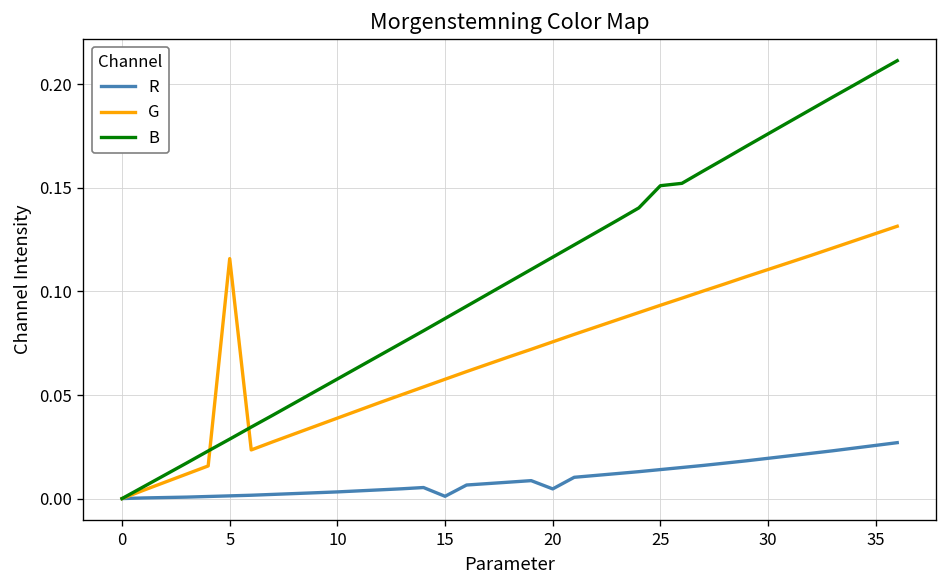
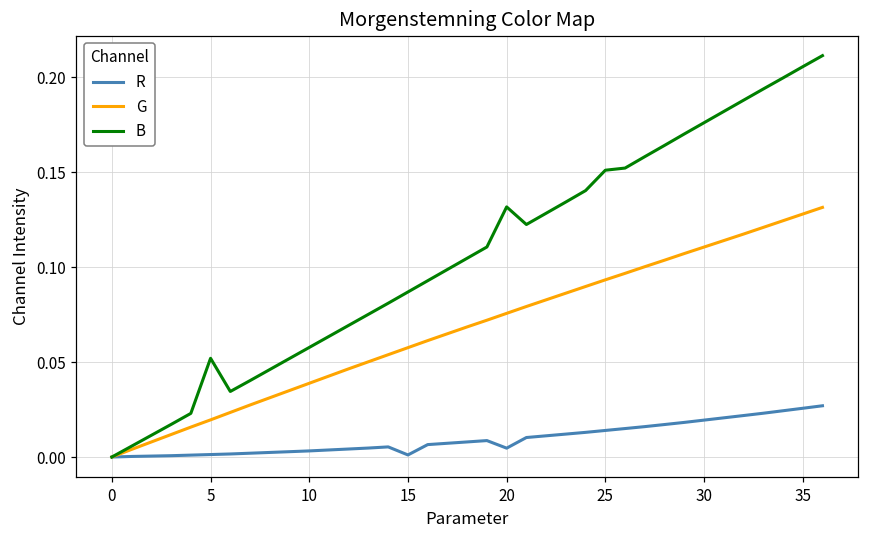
  {
    "R": {
      "5": 0.001,
      "10": 0.003,
      "15": 0.001,
      "20": 0.005,
      "25": 0.014,
      "30": 0.019,
      "35": 0.026
    },
    "G": {
-     "5": 0.116,
+     "5": 0.020,
      "10": 0.039,
      "15": 0.058,
      "20": 0.076,
      "25": 0.093,
      "30": 0.111,
      "35": 0.128
    },
    "B": {
-     "5": 0.029,
+     "5": 0.052,
      "10": 0.058,
      "15": 0.087,
-     "20": 0.117,
+     "20": 0.132,
      "25": 0.151,
      "30": 0.176,
      "35": 0.206
    }
  }
